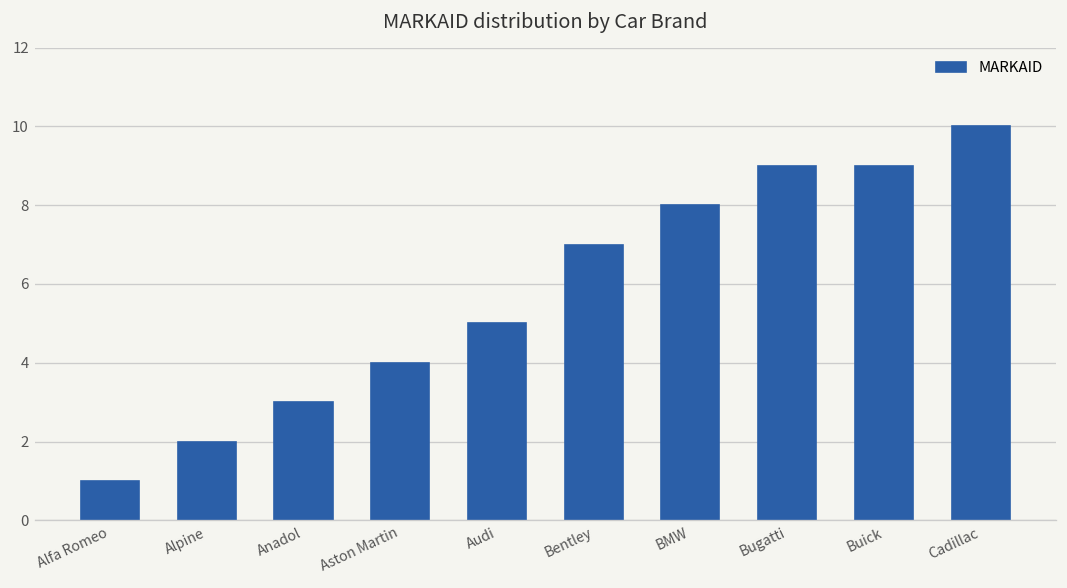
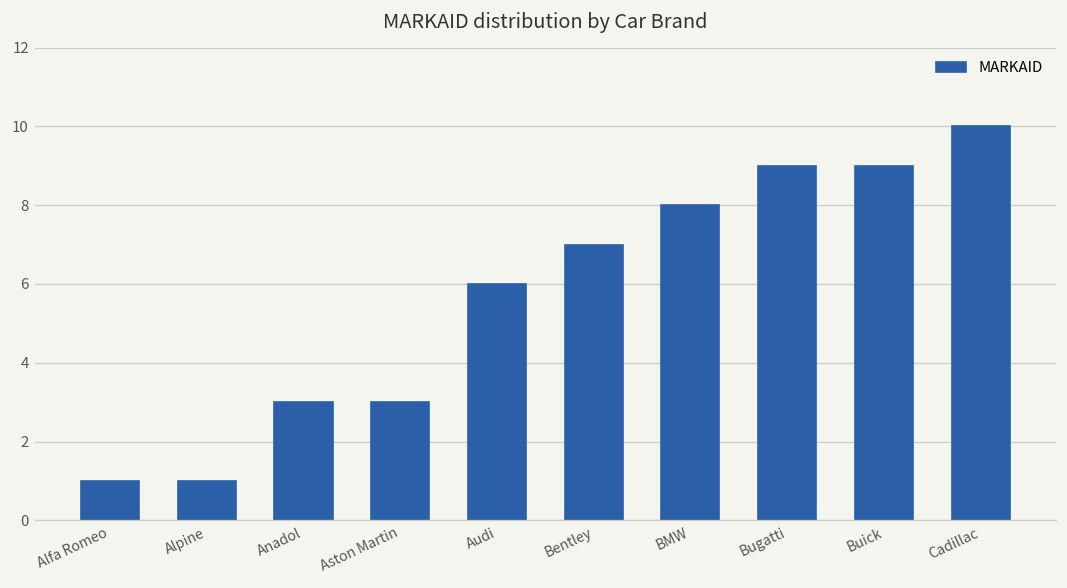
  {
    "Alfa Romeo": 1,
-   "Alpine": 2,
+   "Alpine": 1,
    "Anadol": 3,
-   "Aston Martin": 4,
-   "Audi": 5,
+   "Aston Martin": 3,
+   "Audi": 6,
    "Bentley": 7,
    "BMW": 8,
    "Bugatti": 9,
    "Buick": 9,
    "Cadillac": 10
  }
